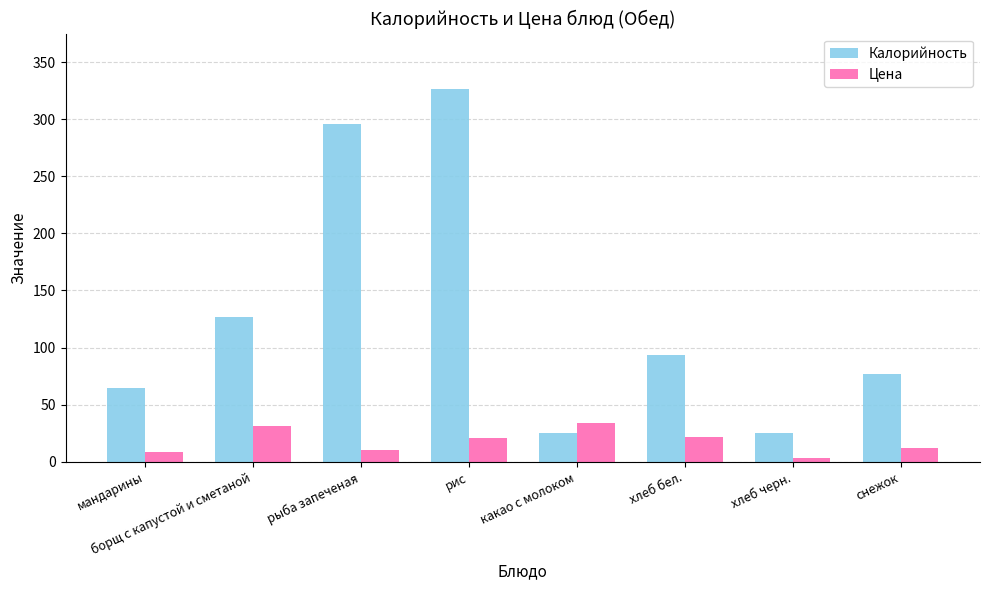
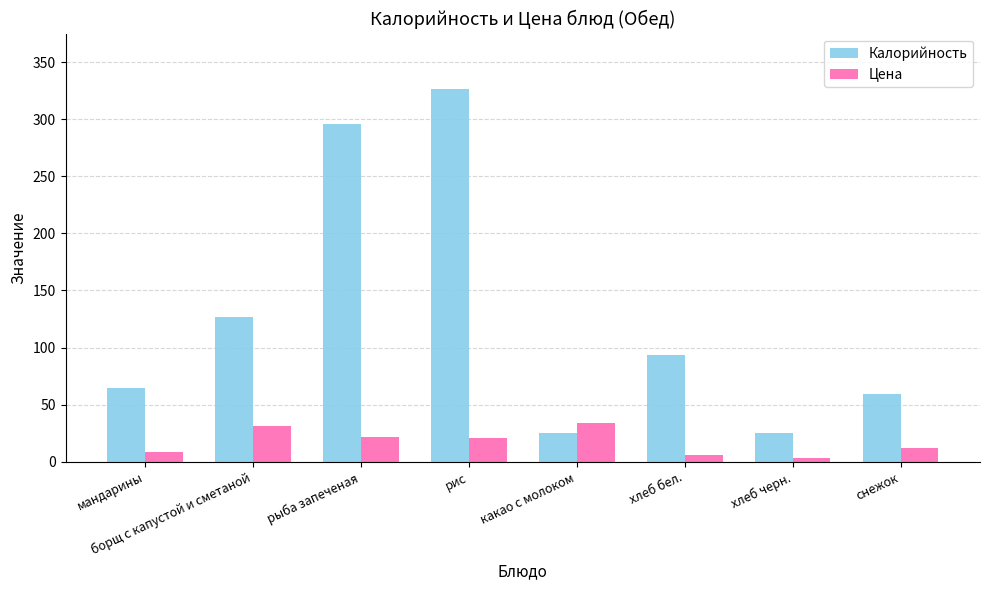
  {
    "Калорийность": {
      "мандарины": 65,
      "борщ с капустой и сметаной": 127,
      "рыба запеченая": 296,
      "рис": 326,
      "какао с молоком": 25,
      "хлеб бел.": 94,
      "хлеб черн.": 25,
-     "снежок": 77
+     "снежок": 60
    },
    "Цена": {
      "мандарины": 8,
      "борщ с капустой и сметаной": 32,
-     "рыба запеченая": 10,
+     "рыба запеченая": 22,
      "рис": 21,
      "какао с молоком": 34,
-     "хлеб бел.": 22,
+     "хлеб бел.": 6,
      "хлеб черн.": 4,
      "снежок": 12
    }
  }
